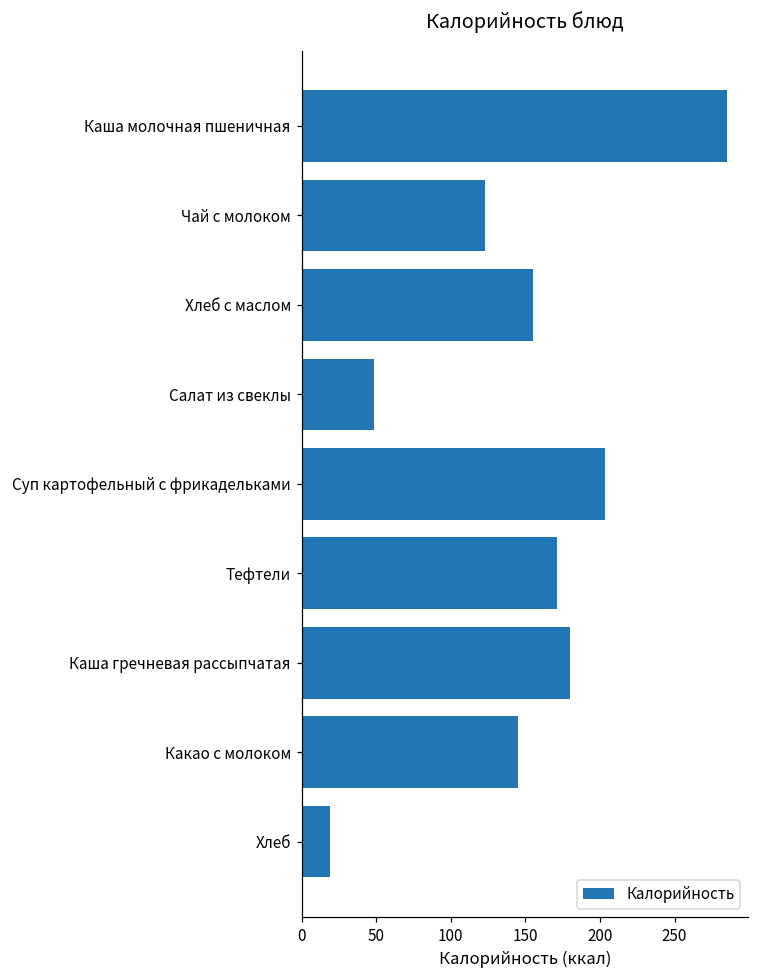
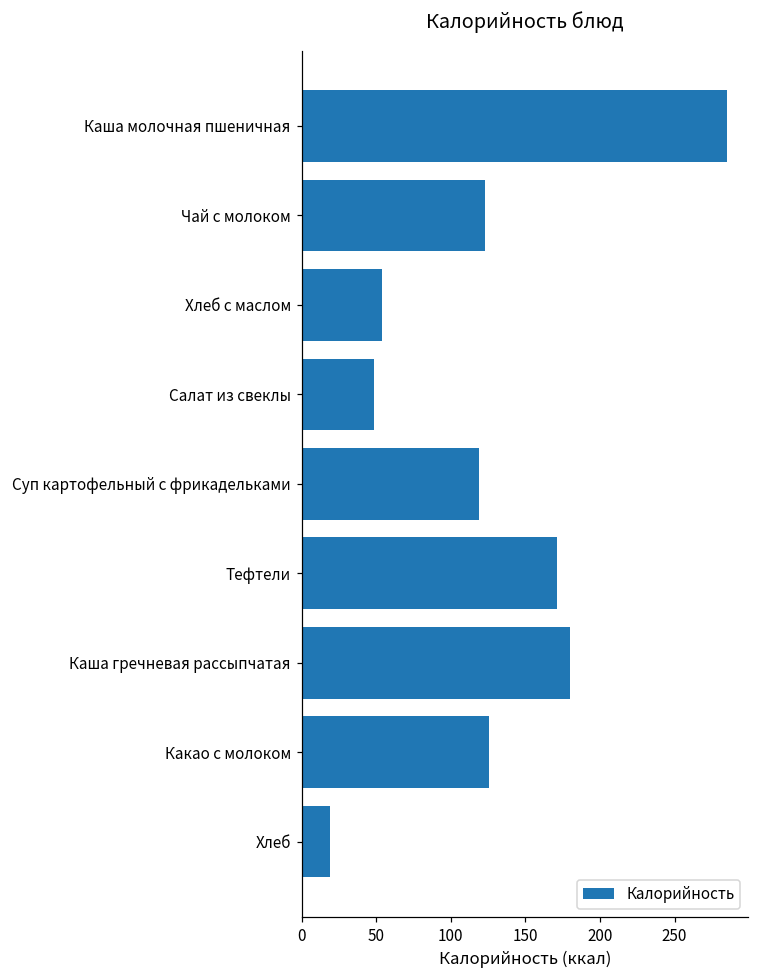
  {
    "Каша молочная пшеничная": 285,
    "Чай с молоком": 123,
-   "Хлеб с маслом": 155,
+   "Хлеб с маслом": 54,
    "Салат из свеклы": 49,
-   "Суп картофельный с фрикадельками": 203,
+   "Суп картофельный с фрикадельками": 119,
    "Тефтели": 171,
    "Каша гречневая рассыпчатая": 180,
-   "Какао с молоком": 145,
+   "Какао с молоком": 125,
    "Хлеб": 19
  }
